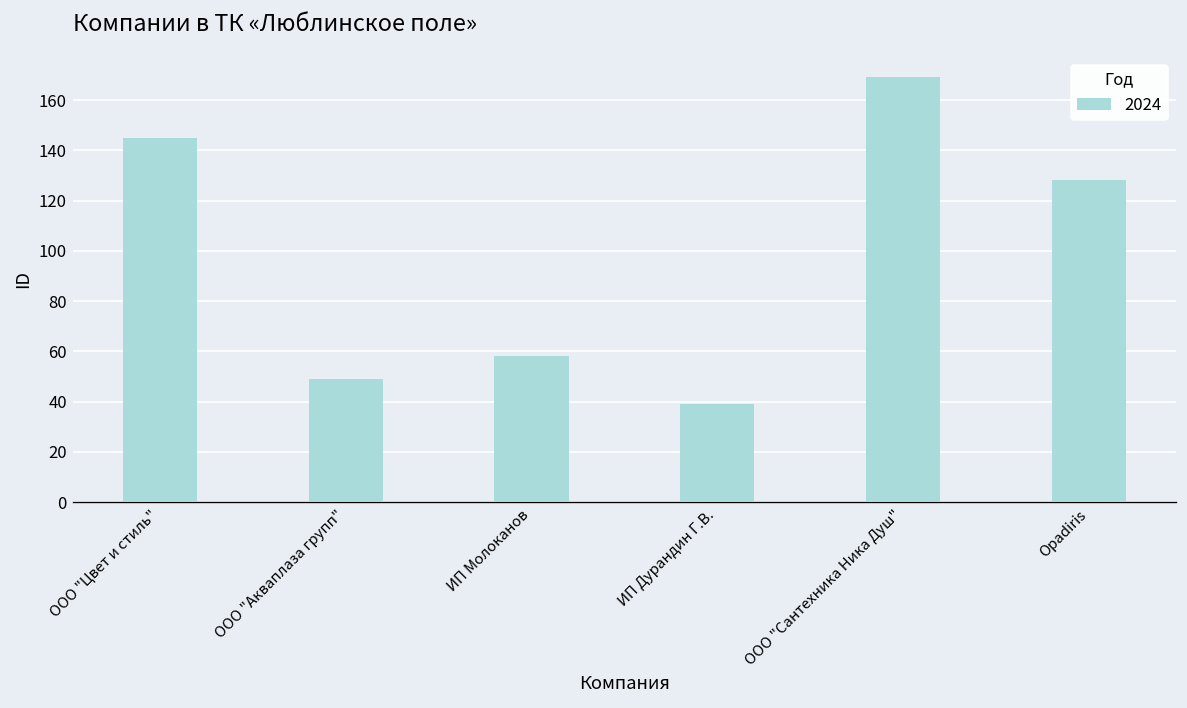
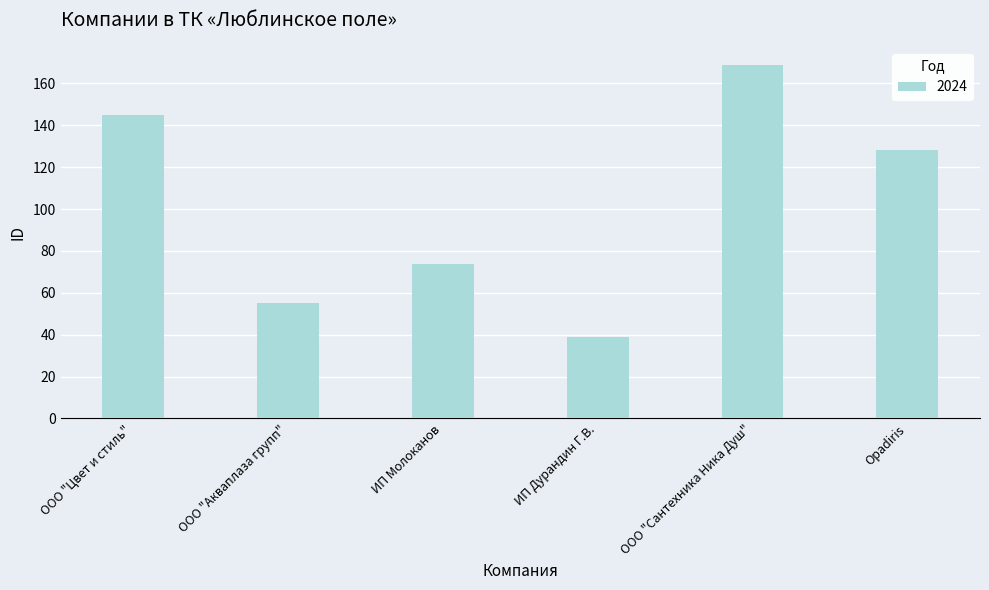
  {
    "ООО \"Цвет и стиль\"": 145,
-   "ООО \"Акваплаза групп\"": 49,
-   "ИП Молоканов": 58,
+   "ООО \"Акваплаза групп\"": 55,
+   "ИП Молоканов": 74,
    "ИП Дурандин Г.В.": 39,
    "ООО \"Сантехника Ника Душ\"": 169,
    "Opadiris": 128
  }
